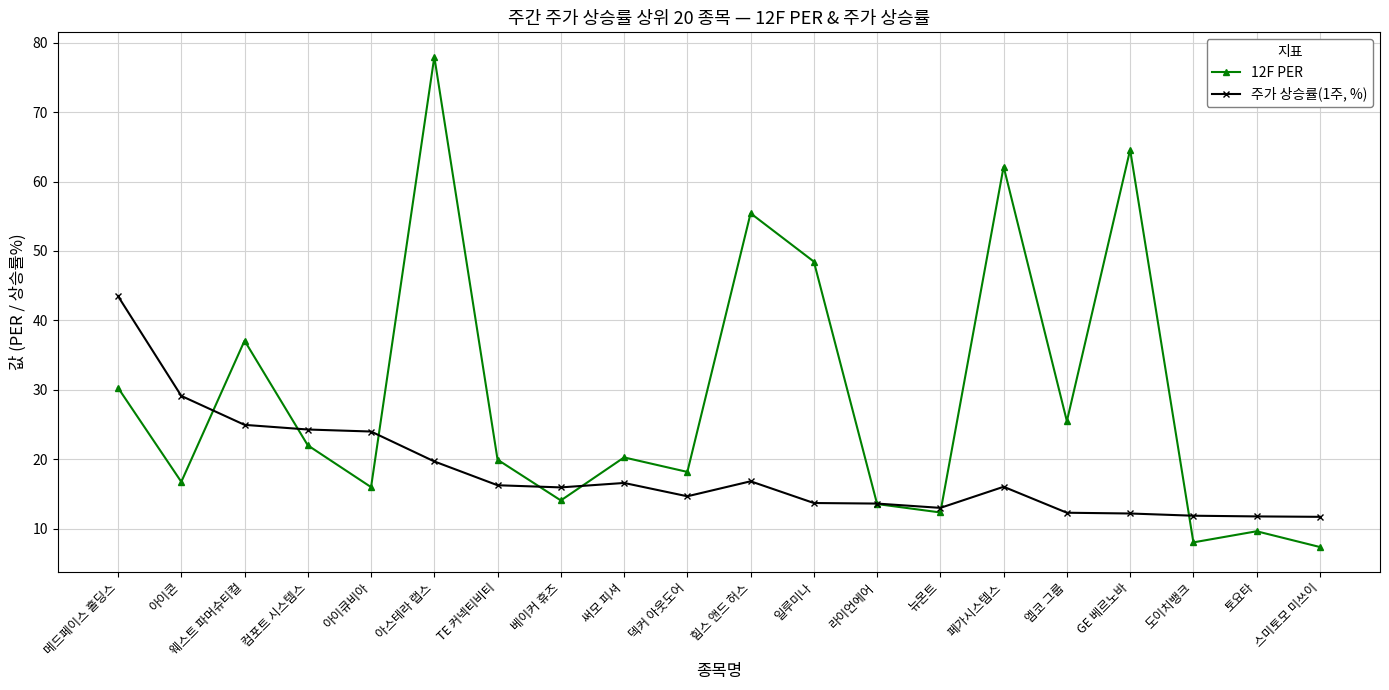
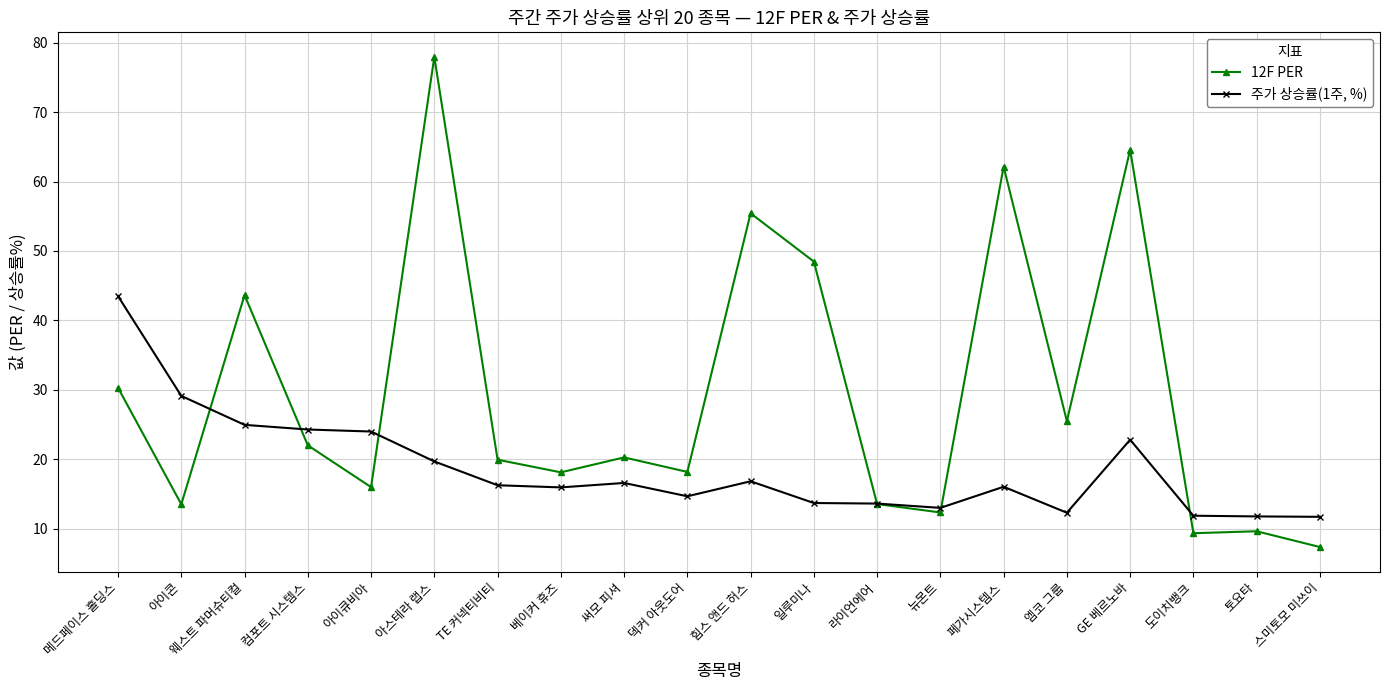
  {
    "12F PER": {
      "메드페이스 홀딩스": 30,
-     "아이콘": 17,
-     "웨스트 파머슈티컬": 37,
+     "아이콘": 14,
+     "웨스트 파머슈티컬": 44,
      "컴포트 시스템스": 22,
      "아이큐비아": 16,
      "아스테라 랩스": 78,
      "TE 커넥티비티": 20,
-     "베이커 휴즈": 14,
+     "베이커 휴즈": 18,
      "써모 피셔": 20,
      "덱커 아웃도어": 18,
      "힘스 앤드 허스": 55,
      "일루미나": 48,
      "뉴몬트": 12,
      "페가시스템스": 62,
      "엠코 그룹": 25,
      "GE 베르노바": 65,
-     "도이치뱅크": 8,
+     "도이치뱅크": 9,
      "토요타": 10,
      "스미토모 미쓰이": 7
    },
    "주가 상승률(1주, %)": {
      "메드페이스 홀딩스": 43,
      "아이콘": 29,
      "웨스트 파머슈티컬": 25,
      "컴포트 시스템스": 24,
      "아이큐비아": 24,
      "아스테라 랩스": 20,
      "TE 커넥티비티": 16,
      "베이커 휴즈": 16,
      "써모 피셔": 17,
      "덱커 아웃도어": 15,
      "힘스 앤드 허스": 17,
      "일루미나": 14,
      "뉴몬트": 13,
      "페가시스템스": 16,
      "엠코 그룹": 12,
-     "GE 베르노바": 12,
+     "GE 베르노바": 23,
      "도이치뱅크": 12,
      "토요타": 12,
      "스미토모 미쓰이": 12
    }
  }
